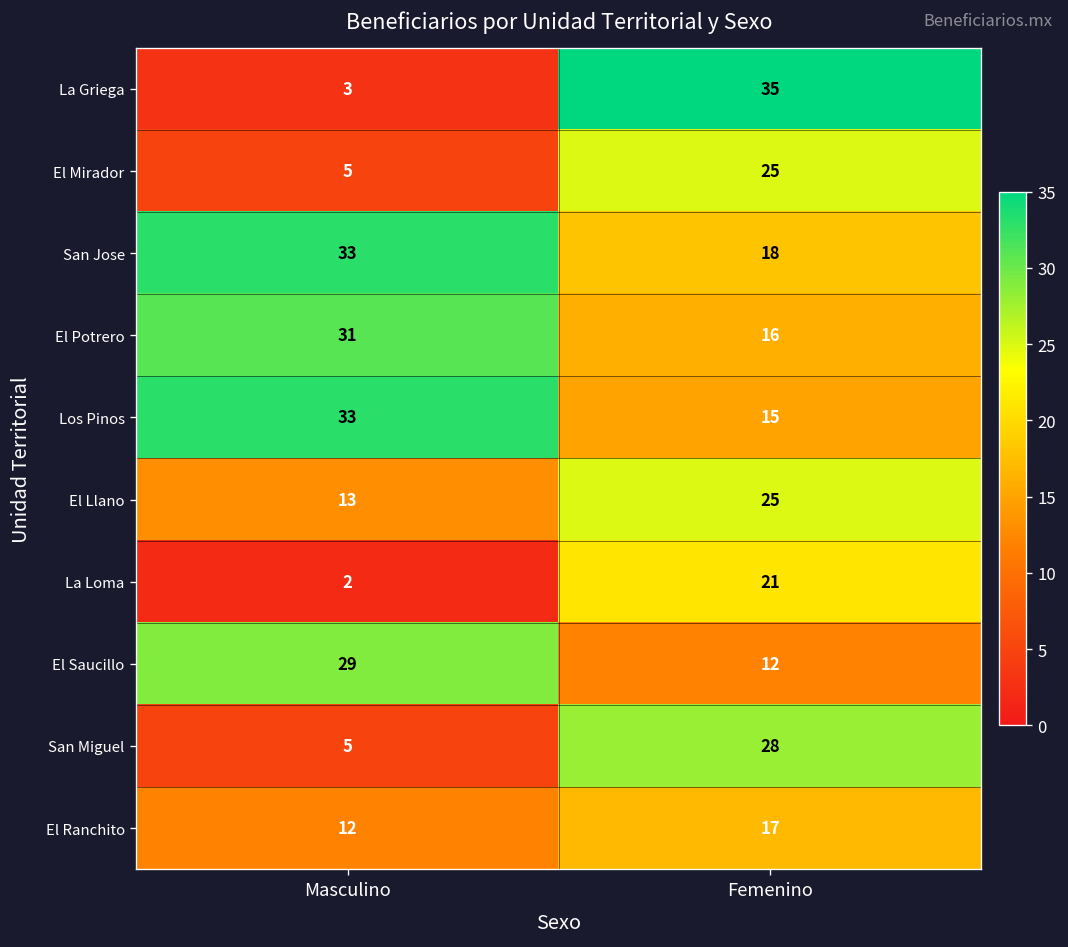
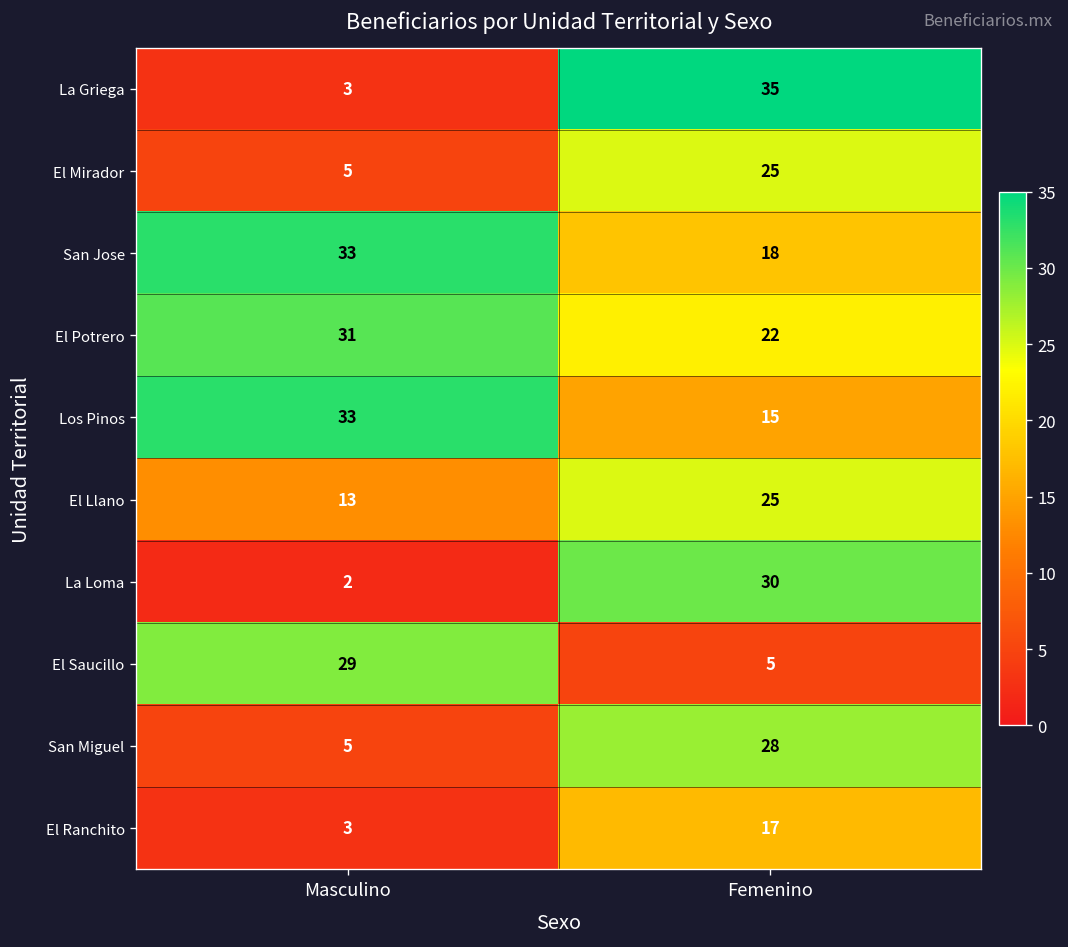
  {
    "La Griega": {
      "Masculino": 3,
      "Femenino": 35
    },
    "El Mirador": {
      "Masculino": 5,
      "Femenino": 25
    },
    "San Jose": {
      "Masculino": 33,
      "Femenino": 18
    },
    "El Potrero": {
      "Masculino": 31,
-     "Femenino": 16
+     "Femenino": 22
    },
    "Los Pinos": {
      "Masculino": 33,
      "Femenino": 15
    },
    "El Llano": {
      "Masculino": 13,
      "Femenino": 25
    },
    "La Loma": {
      "Masculino": 2,
-     "Femenino": 21
+     "Femenino": 30
    },
    "El Saucillo": {
      "Masculino": 29,
-     "Femenino": 12
+     "Femenino": 5
    },
    "San Miguel": {
      "Masculino": 5,
      "Femenino": 28
    },
    "El Ranchito": {
-     "Masculino": 12,
+     "Masculino": 3,
      "Femenino": 17
    }
  }
